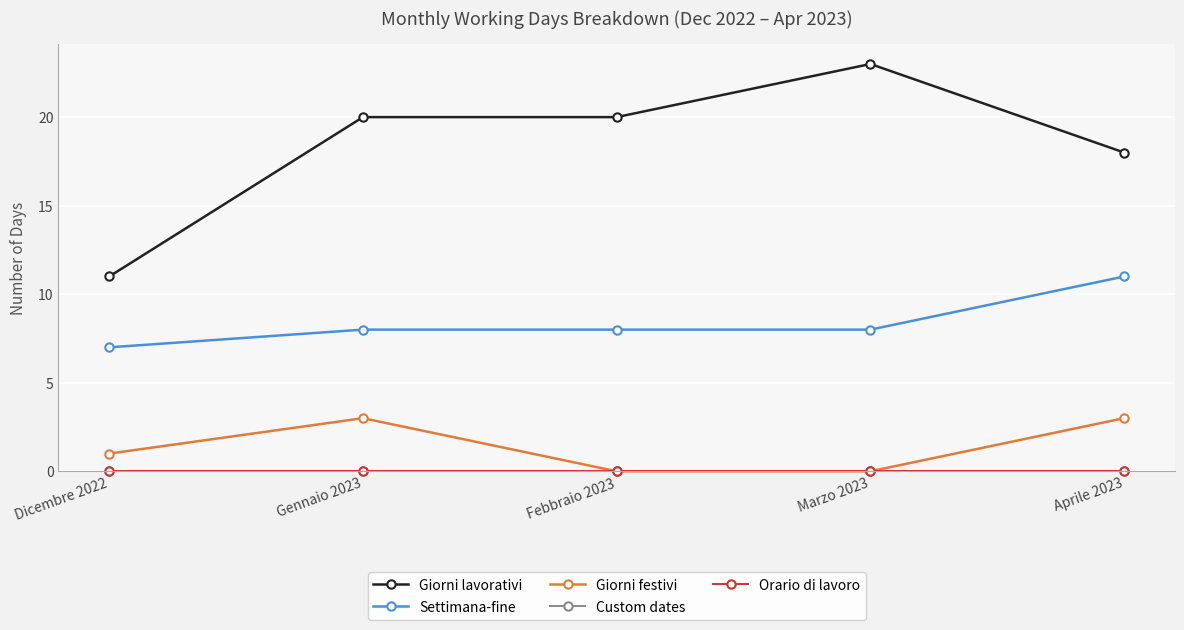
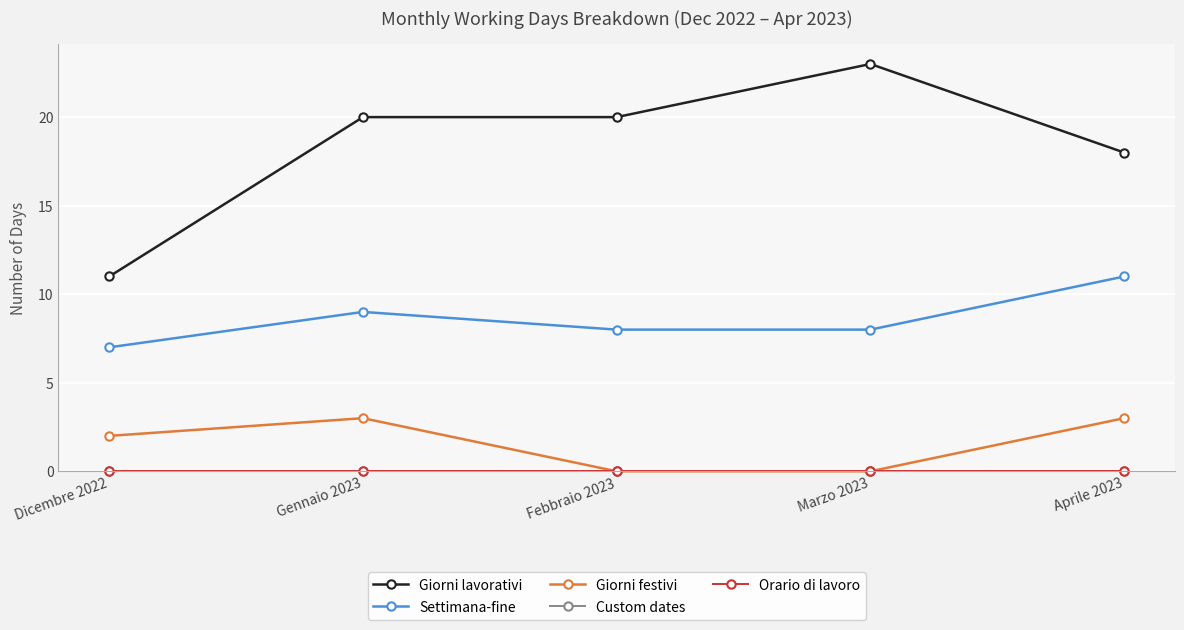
  {
    "Giorni lavorativi": {
      "Dicembre 2022": 11,
      "Gennaio 2023": 20,
      "Febbraio 2023": 20,
      "Marzo 2023": 23,
      "Aprile 2023": 18
    },
    "Settimana-fine": {
      "Dicembre 2022": 7,
-     "Gennaio 2023": 8,
+     "Gennaio 2023": 9,
      "Febbraio 2023": 8,
      "Marzo 2023": 8,
      "Aprile 2023": 11
    },
    "Giorni festivi": {
-     "Dicembre 2022": 1,
+     "Dicembre 2022": 2,
      "Gennaio 2023": 3,
      "Aprile 2023": 3
    },
    "Orario di lavoro": {
      "Dicembre 2022": 0,
      "Gennaio 2023": 0,
      "Aprile 2023": 0
    }
  }
